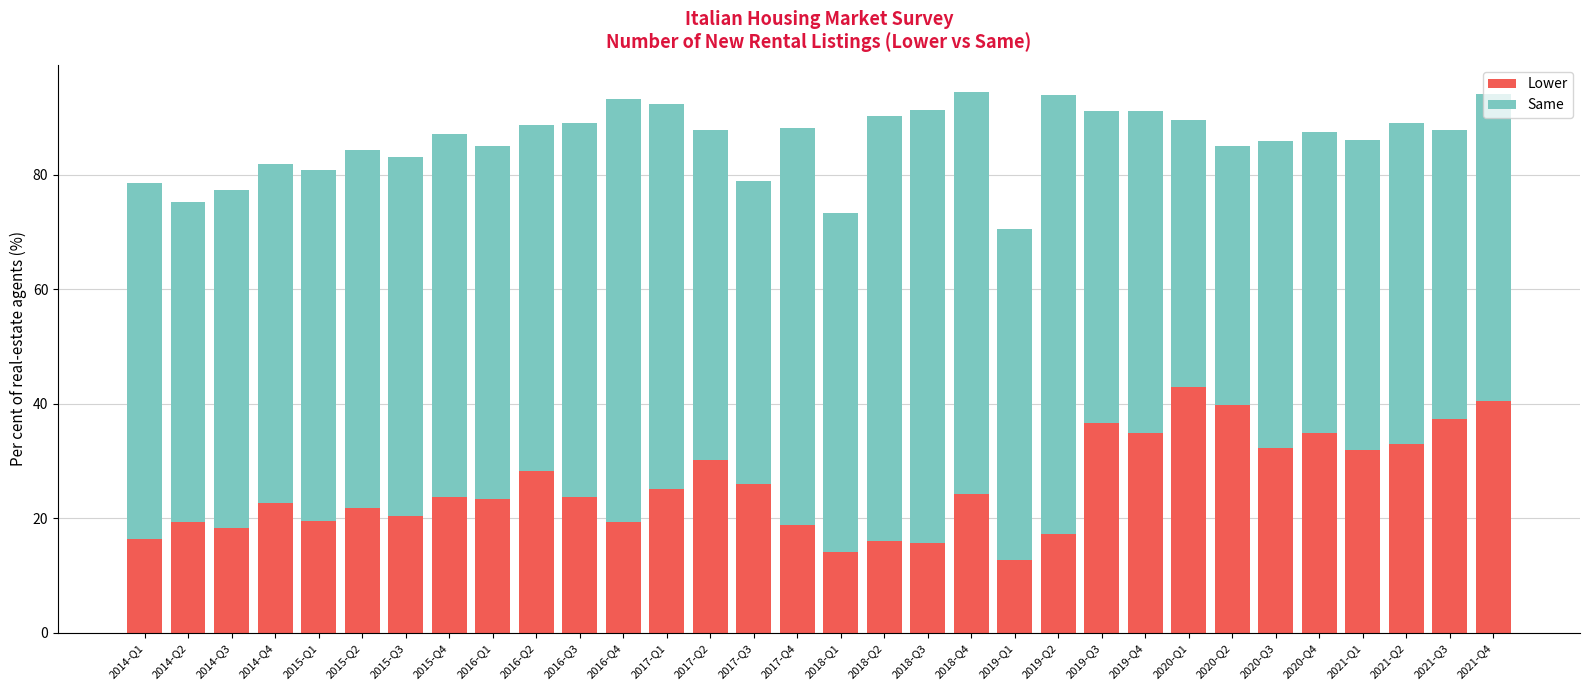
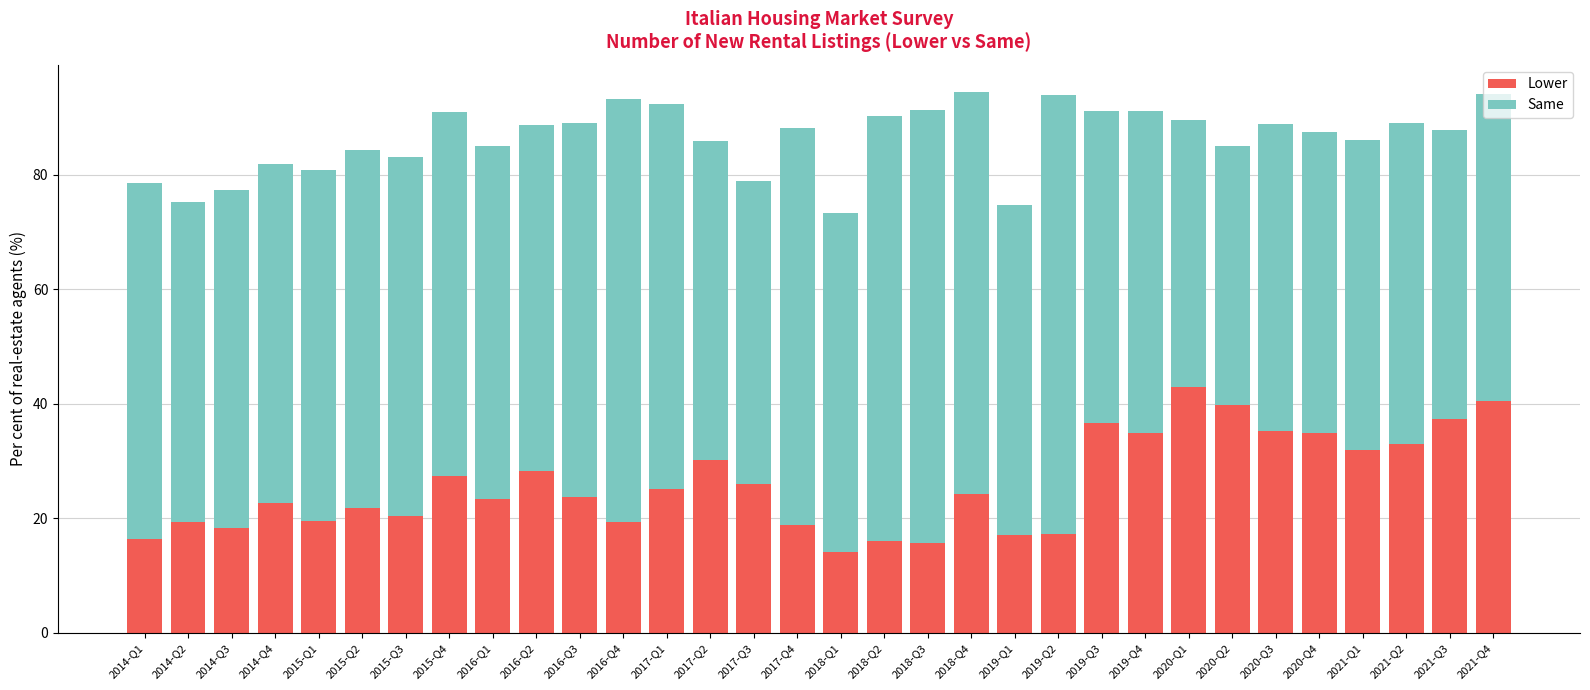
  {
    "Lower": {
      "2014-Q1": 16,
      "2014-Q2": 19,
      "2014-Q3": 18,
      "2014-Q4": 23,
      "2015-Q1": 20,
      "2015-Q2": 22,
      "2015-Q3": 20,
-     "2015-Q4": 24,
+     "2015-Q4": 27,
      "2016-Q1": 23,
      "2016-Q2": 28,
      "2016-Q3": 24,
      "2016-Q4": 19,
      "2017-Q1": 25,
      "2017-Q2": 30,
      "2017-Q3": 26,
      "2017-Q4": 19,
      "2018-Q1": 14,
      "2018-Q2": 16,
      "2018-Q3": 16,
      "2018-Q4": 24,
-     "2019-Q1": 13,
+     "2019-Q1": 17,
      "2019-Q2": 17,
      "2019-Q3": 37,
      "2019-Q4": 35,
      "2020-Q1": 43,
      "2020-Q2": 40,
-     "2020-Q3": 32,
+     "2020-Q3": 35,
      "2020-Q4": 35,
      "2021-Q1": 32,
      "2021-Q2": 33,
      "2021-Q3": 37,
      "2021-Q4": 41
    },
    "Same": {
      "2014-Q1": 62,
      "2014-Q2": 56,
      "2014-Q3": 59,
      "2014-Q4": 59,
      "2015-Q1": 61,
      "2015-Q2": 63,
      "2015-Q3": 63,
      "2015-Q4": 64,
      "2016-Q1": 62,
      "2016-Q2": 61,
      "2016-Q3": 65,
      "2016-Q4": 74,
      "2017-Q1": 67,
-     "2017-Q2": 58,
+     "2017-Q2": 56,
      "2017-Q3": 53,
      "2017-Q4": 69,
      "2018-Q1": 59,
      "2018-Q2": 74,
      "2018-Q3": 76,
      "2018-Q4": 70,
      "2019-Q1": 58,
      "2019-Q2": 77,
      "2019-Q3": 55,
      "2019-Q4": 56,
      "2020-Q1": 47,
      "2020-Q2": 45,
      "2020-Q3": 54,
      "2020-Q4": 53,
      "2021-Q1": 54,
      "2021-Q2": 56,
      "2021-Q3": 51
    }
  }
